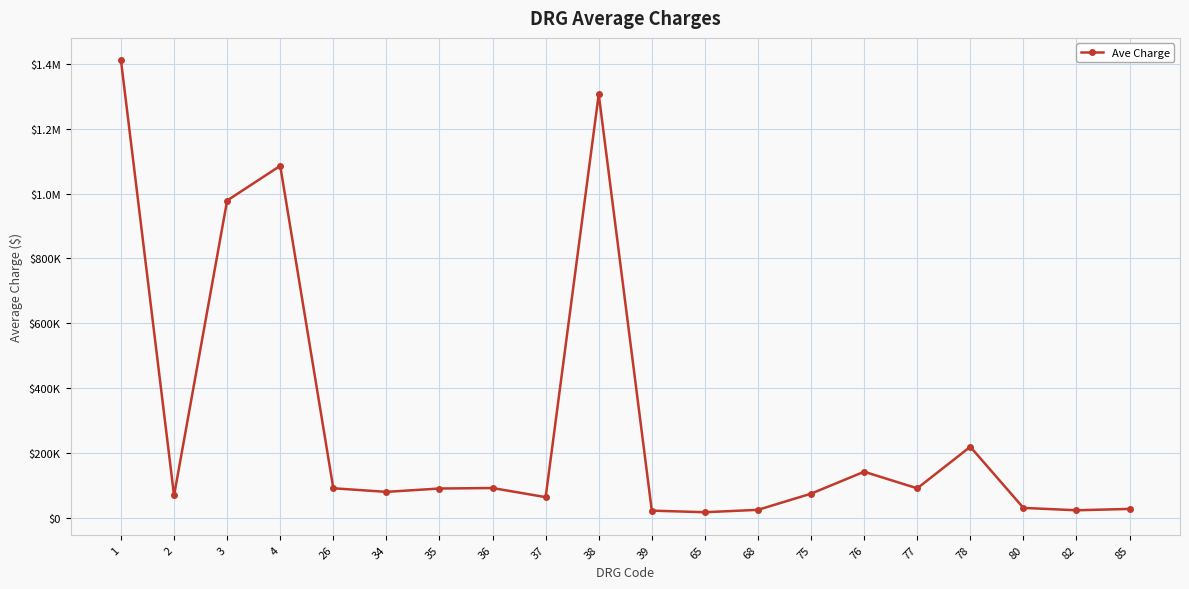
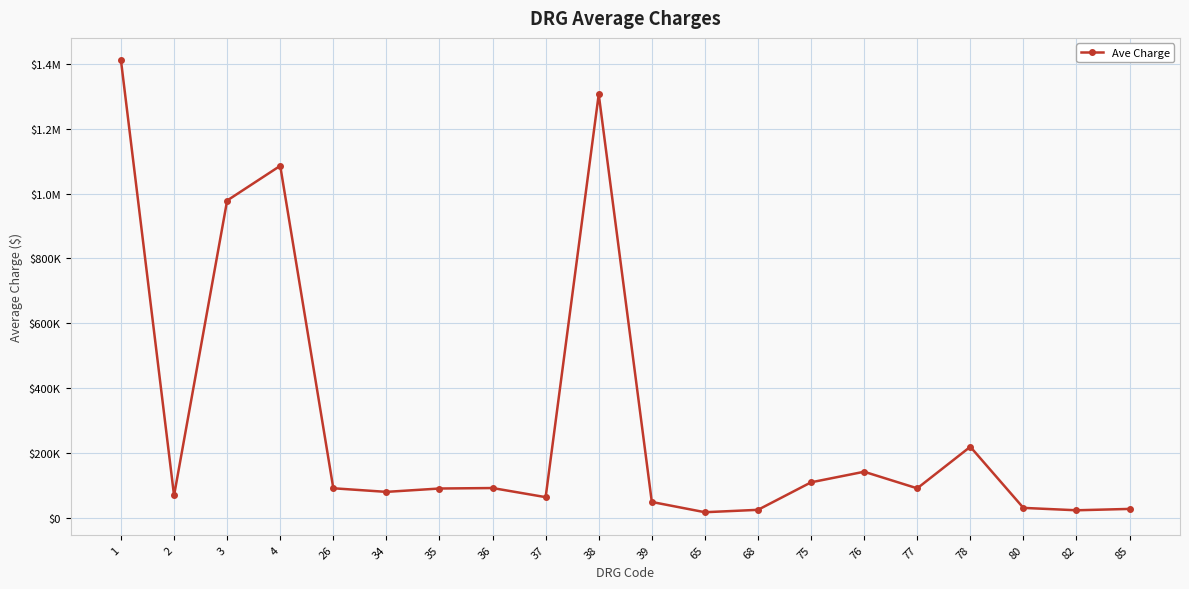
  {
    "1": "$1410000",
    "2": "$70000",
    "3": "$980000",
    "4": "$1090000",
    "26": "$90000",
    "34": "$80000",
    "35": "$90000",
    "36": "$90000",
    "37": "$60000",
    "38": "$1310000",
-   "39": "$20000",
+   "39": "$50000",
    "65": "$20000",
    "68": "$20000",
-   "75": "$70000",
+   "75": "$110000",
    "76": "$140000",
    "77": "$90000",
    "78": "$220000",
    "80": "$30000",
    "82": "$20000",
    "85": "$30000"
  }
